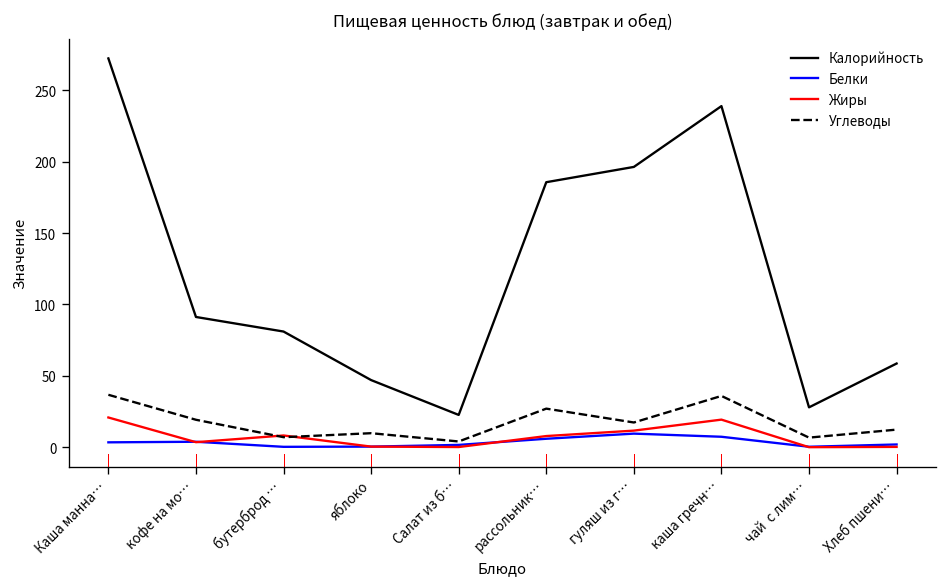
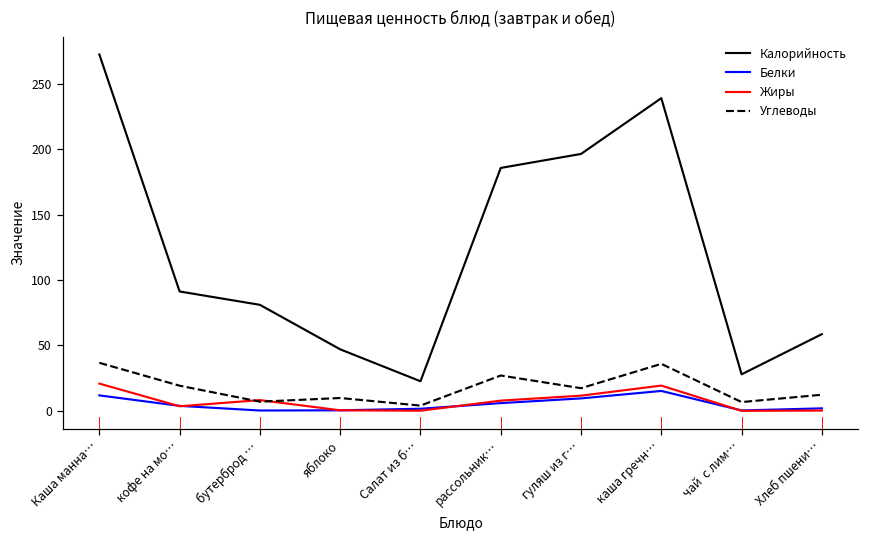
  {
    "Белки": {
-     "Каша манна…": 3,
+     "Каша манна…": 12,
      "бутерброд …": 0,
-     "каша гречн…": 7
+     "каша гречн…": 15
    },
    "Жиры": {
      "Каша манна…": 21,
      "каша гречн…": 19
    }
  }
